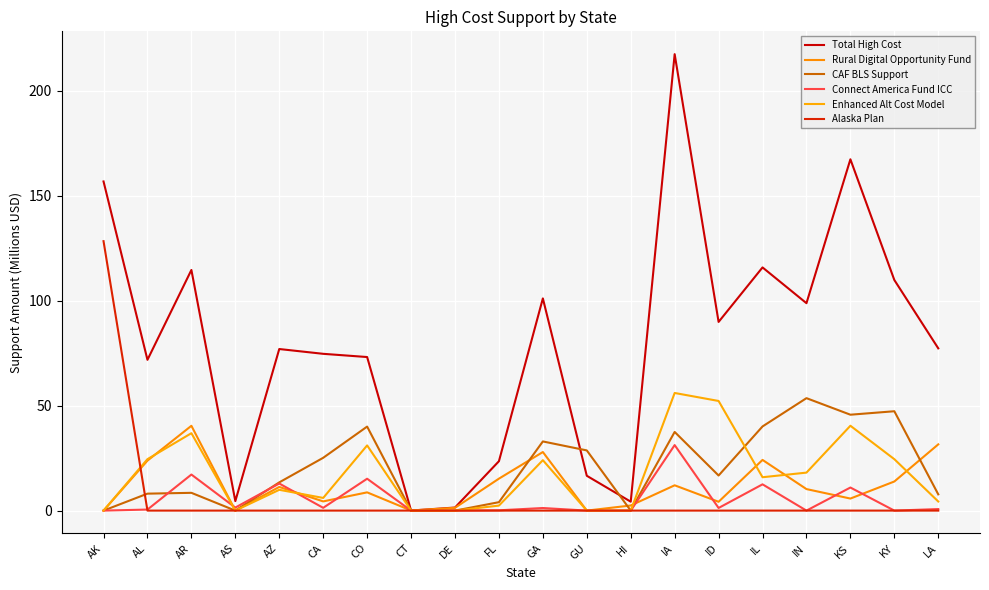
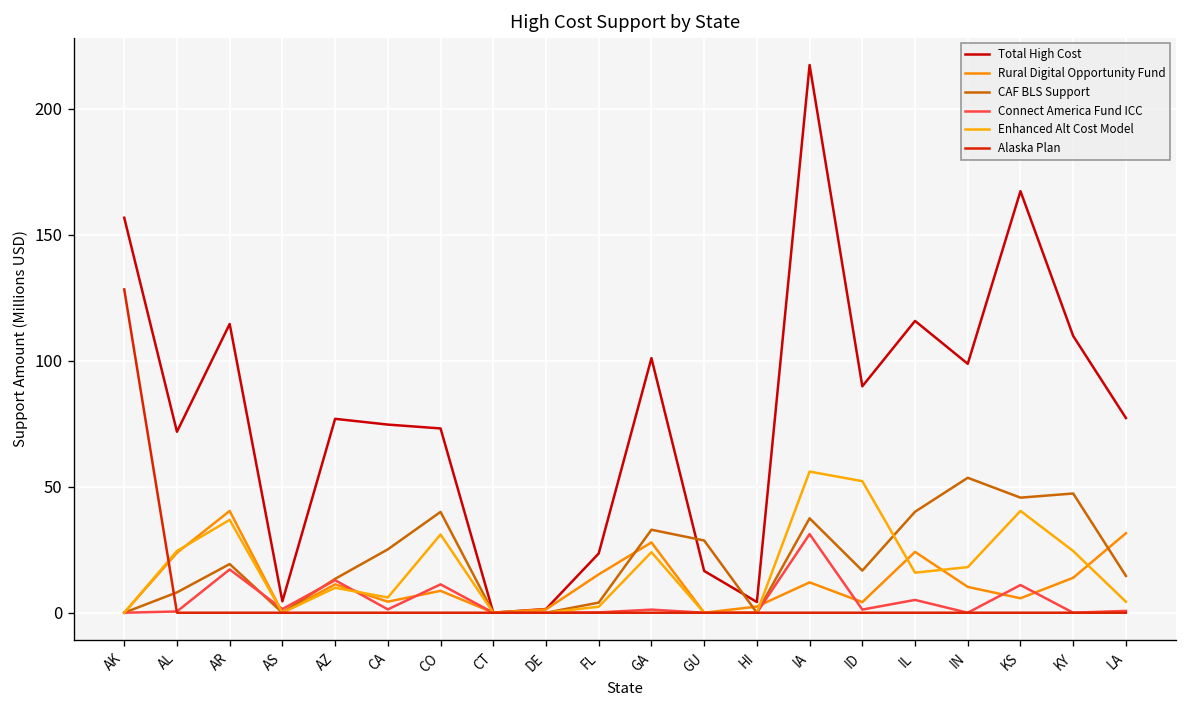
  {
    "CAF BLS Support": {
      "AL": 8,
-     "AR": 8,
+     "AR": 19,
      "CA": 25,
      "CO": 40,
      "FL": 4,
      "GA": 33,
      "GU": 29,
      "IA": 37,
      "ID": 17,
      "IL": 40,
      "IN": 54,
      "KS": 46,
      "KY": 47,
-     "LA": 8
+     "LA": 15
    },
    "Connect America Fund ICC": {
      "AR": 17,
      "AS": 1,
      "CA": 1,
-     "CO": 15,
+     "CO": 11,
      "GA": 1,
      "IA": 31,
      "ID": 1,
-     "IL": 13,
+     "IL": 5,
      "KS": 11
    }
  }
